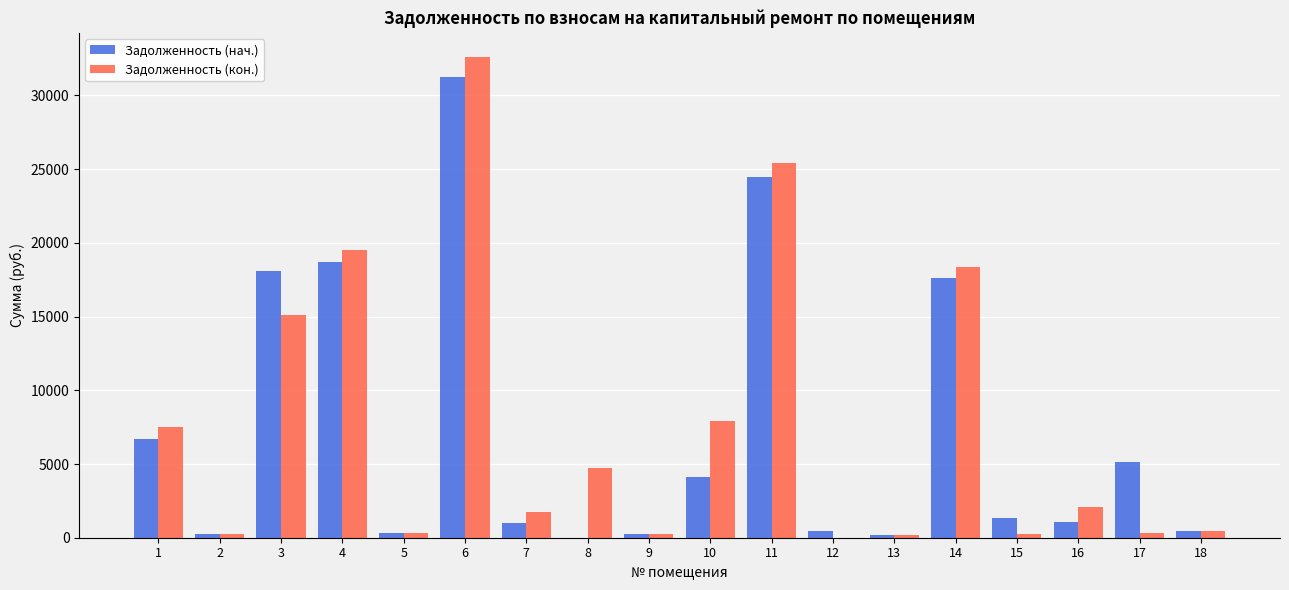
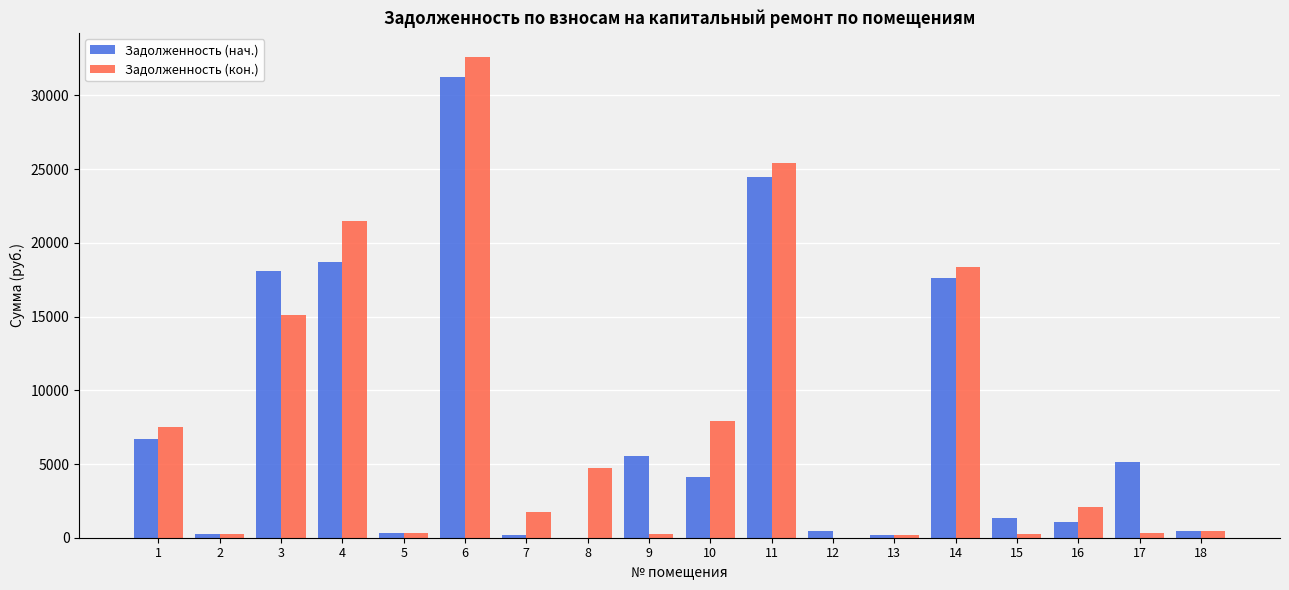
  {
    "Задолженность (нач.)": {
      "1": 6700,
      "2": 200,
      "3": 18100,
      "4": 18700,
      "5": 300,
      "6": 31300,
-     "7": 1000,
+     "7": 200,
      "8": 0,
-     "9": 300,
+     "9": 5500,
      "10": 4100,
      "11": 24400,
      "12": 500,
      "13": 200,
      "14": 17600,
      "15": 1300,
      "16": 1100,
      "17": 5100,
      "18": 500
    },
    "Задолженность (кон.)": {
      "1": 7500,
      "2": 200,
      "3": 15100,
-     "4": 19500,
+     "4": 21500,
      "5": 300,
      "6": 32600,
      "7": 1800,
      "8": 4700,
      "9": 300,
      "10": 7900,
      "11": 25400,
      "12": 0,
      "13": 200,
      "14": 18300,
      "15": 300,
      "16": 2100,
      "17": 300,
      "18": 500
    }
  }
